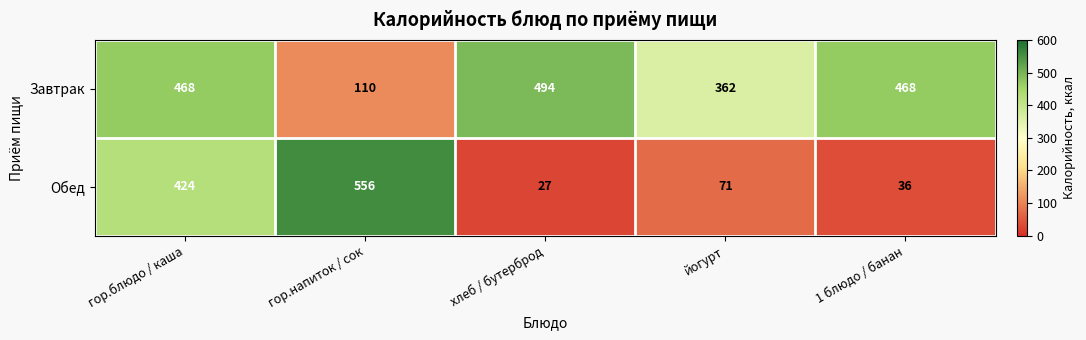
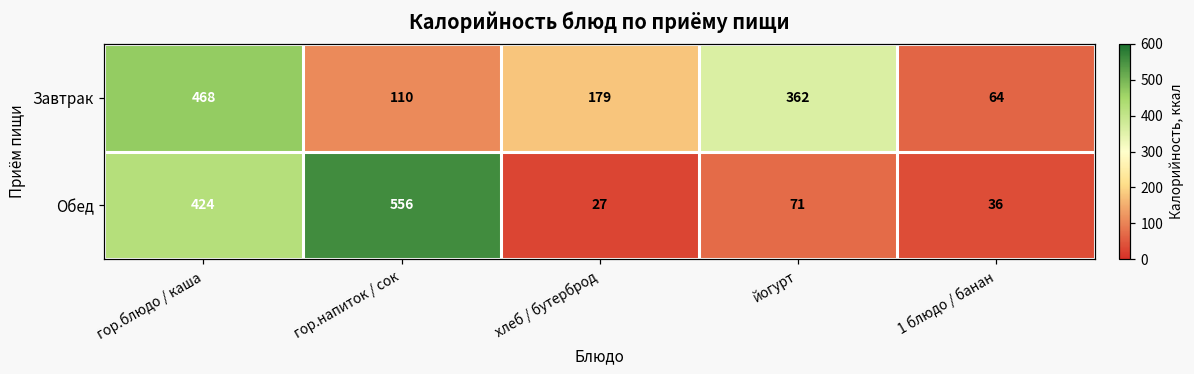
  {
    "Завтрак": {
      "гор.блюдо / каша": 468,
      "гор.напиток / сок": 110,
-     "хлеб / бутерброд": 494,
+     "хлеб / бутерброд": 179,
      "йогурт": 362,
-     "1 блюдо / банан": 468
+     "1 блюдо / банан": 64
    },
    "Обед": {
      "гор.блюдо / каша": 424,
      "гор.напиток / сок": 556,
      "хлеб / бутерброд": 27,
      "йогурт": 71,
      "1 блюдо / банан": 36
    }
  }
